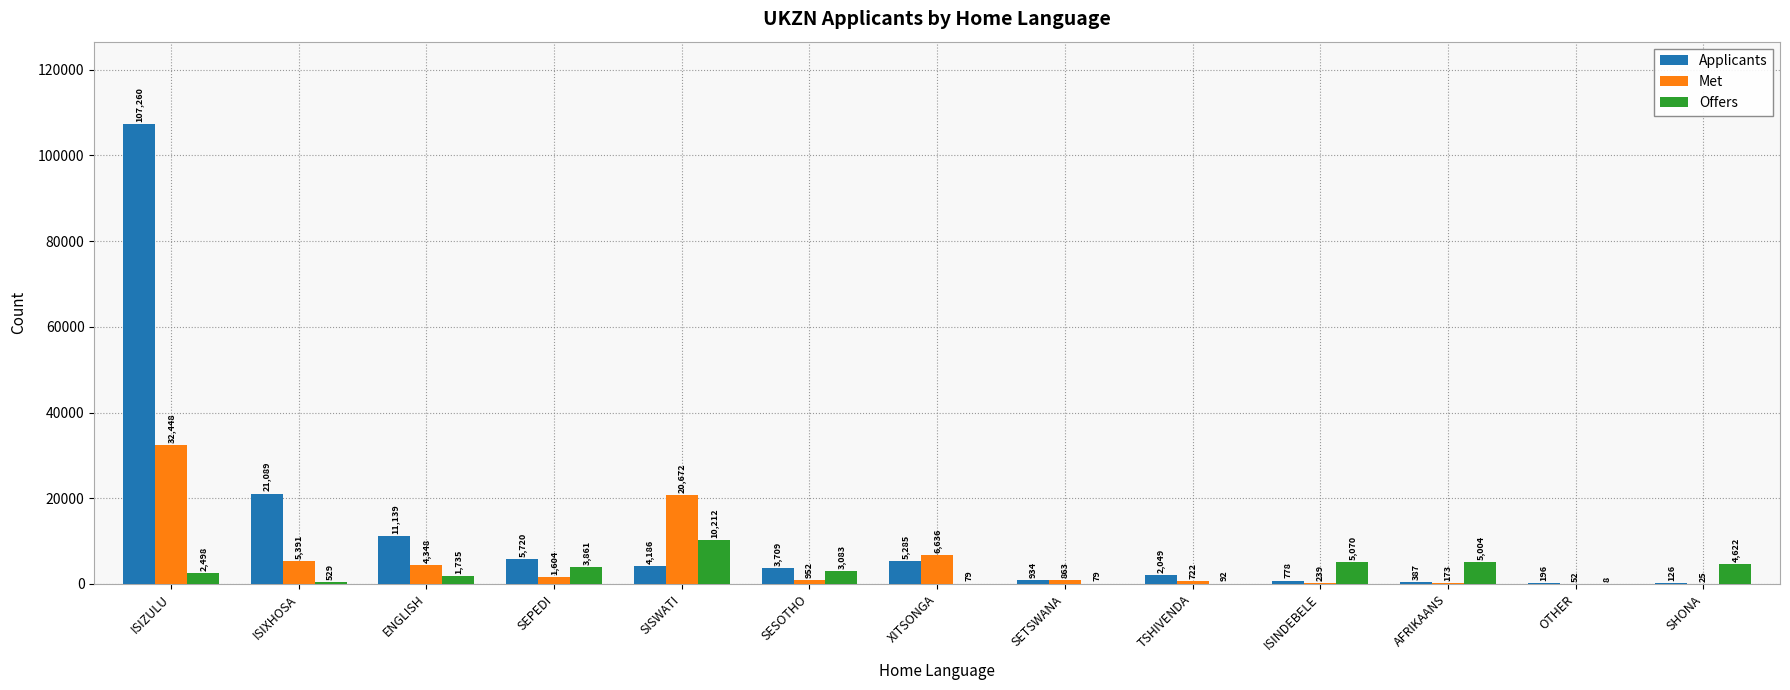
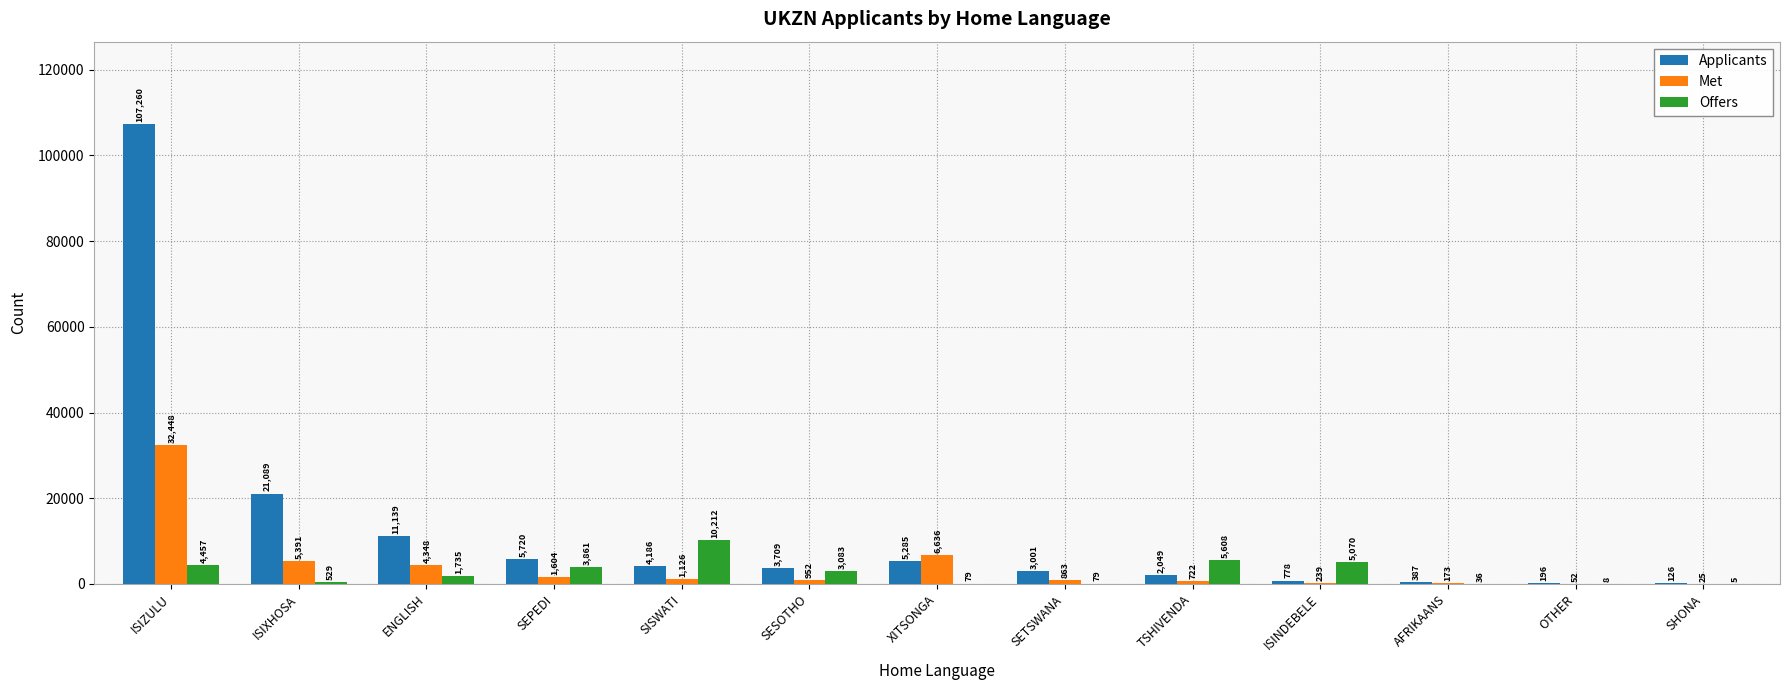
  {
    "Applicants": {
      "ISIZULU": "107,260",
      "ISIXHOSA": "21,089",
      "ENGLISH": "11,139",
      "SEPEDI": "5,720",
      "SISWATI": "4,186",
      "SESOTHO": "3,709",
      "XITSONGA": "5,285",
-     "SETSWANA": "934",
+     "SETSWANA": "3,001",
      "TSHIVENDA": "2,049",
      "ISINDEBELE": "778",
      "AFRIKAANS": "387",
      "OTHER": "196",
      "SHONA": "126"
    },
    "Met": {
      "ISIZULU": "32,448",
      "ISIXHOSA": "5,391",
      "ENGLISH": "4,348",
      "SEPEDI": "1,604",
-     "SISWATI": "20,672",
+     "SISWATI": "1,126",
      "SESOTHO": "952",
      "XITSONGA": "6,636",
      "SETSWANA": "863",
      "TSHIVENDA": "722",
      "ISINDEBELE": "239",
      "AFRIKAANS": "173",
      "OTHER": "52",
      "SHONA": "25"
    },
    "Offers": {
-     "ISIZULU": "2,498",
+     "ISIZULU": "4,457",
      "ISIXHOSA": "529",
      "ENGLISH": "1,735",
      "SEPEDI": "3,861",
      "SISWATI": "10,212",
      "SESOTHO": "3,083",
      "XITSONGA": "79",
      "SETSWANA": "79",
-     "TSHIVENDA": "92",
+     "TSHIVENDA": "5,608",
      "ISINDEBELE": "5,070",
-     "AFRIKAANS": "5,004",
+     "AFRIKAANS": "36",
      "OTHER": "8",
-     "SHONA": "4,622"
+     "SHONA": "5"
    }
  }
